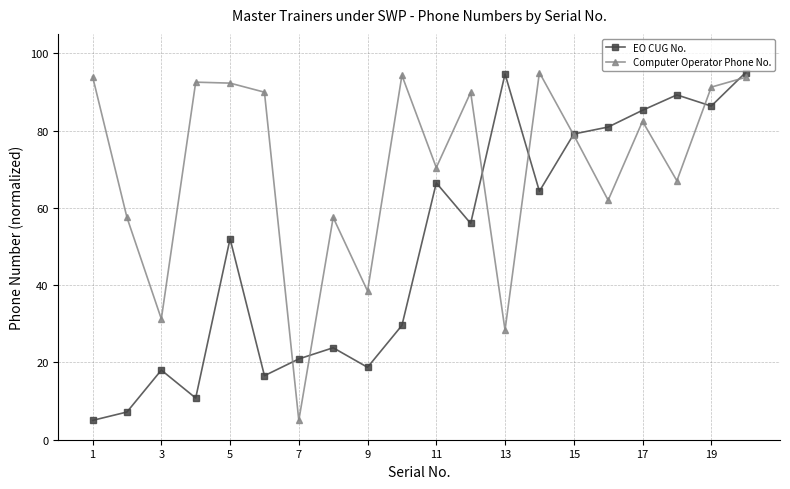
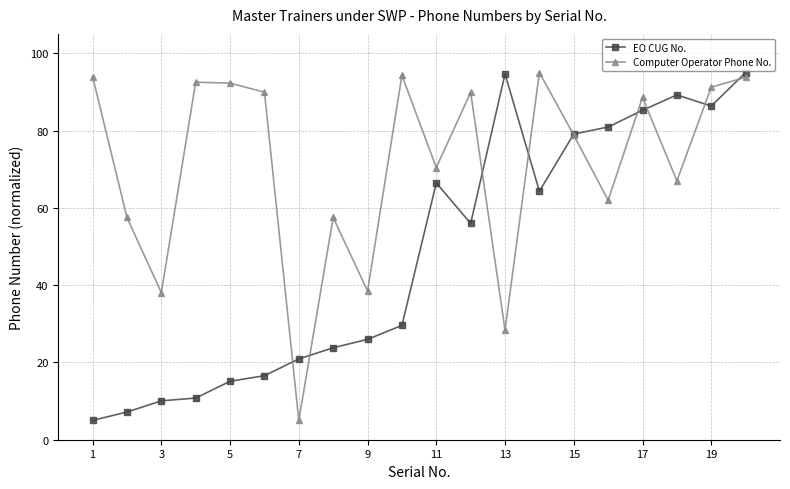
  {
    "EO CUG No.": {
      "1": 5,
-     "3": 18,
-     "5": 52,
+     "3": 10,
+     "5": 15,
      "7": 21,
-     "9": 19,
+     "9": 26,
      "11": 66,
      "13": 95,
      "17": 85,
      "19": 86
    },
    "Computer Operator Phone No.": {
      "1": 94,
-     "3": 31,
+     "3": 38,
      "5": 92,
      "7": 5,
      "9": 38,
      "11": 70,
      "13": 28,
-     "17": 82,
+     "17": 89,
      "19": 91
    }
  }
